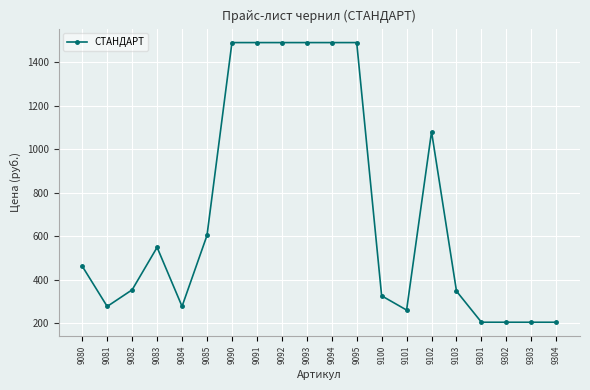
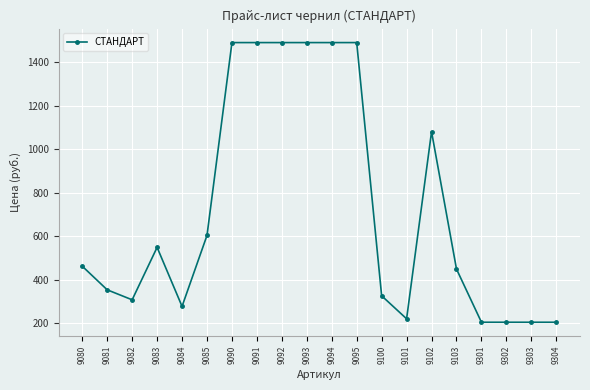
  {
    "9080": 460,
-   "9081": 280,
-   "9082": 350,
+   "9081": 350,
+   "9082": 310,
    "9083": 550,
    "9084": 280,
    "9085": 600,
    "9090": 1490,
    "9091": 1490,
    "9092": 1490,
    "9093": 1490,
    "9094": 1490,
    "9095": 1490,
    "9100": 330,
-   "9101": 260,
+   "9101": 220,
    "9102": 1080,
-   "9103": 350,
+   "9103": 450,
    "9301": 210,
    "9302": 210,
    "9303": 210,
    "9304": 210
  }
